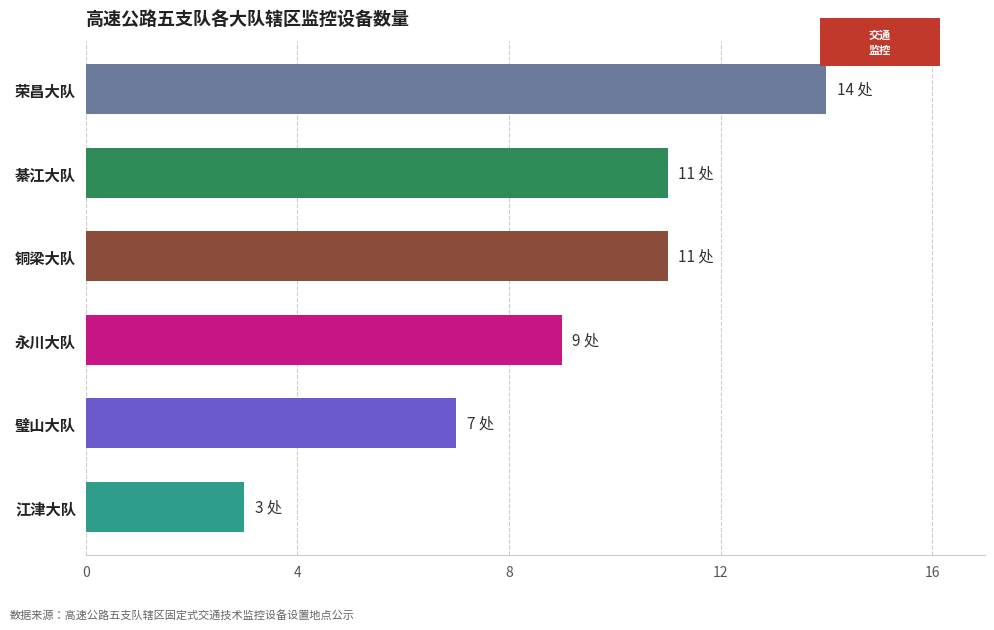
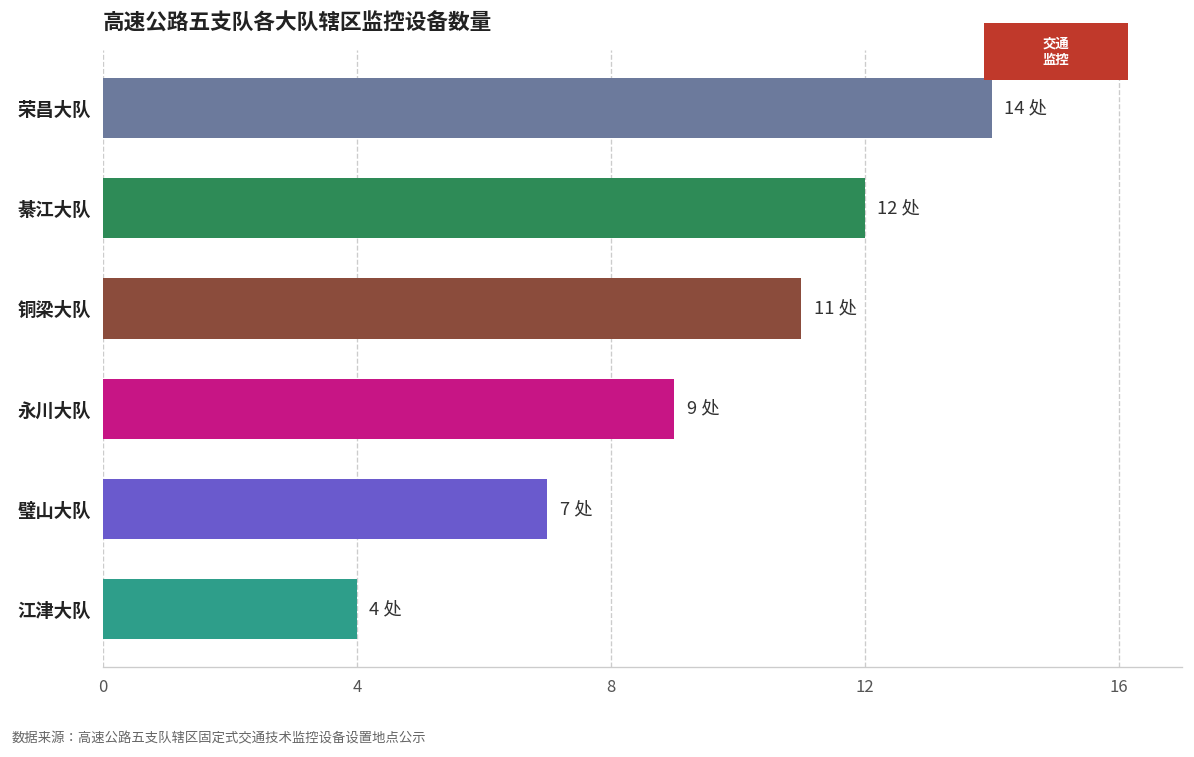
  {
    "荣昌大队": 14,
-   "綦江大队": 11,
+   "綦江大队": 12,
    "铜梁大队": 11,
    "永川大队": 9,
    "璧山大队": 7,
-   "江津大队": 3
+   "江津大队": 4
  }
